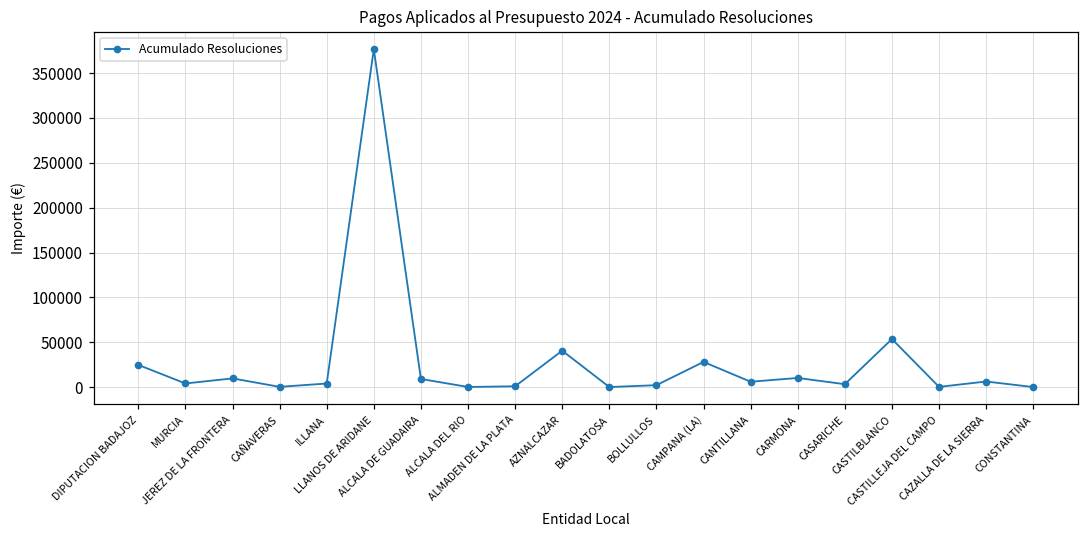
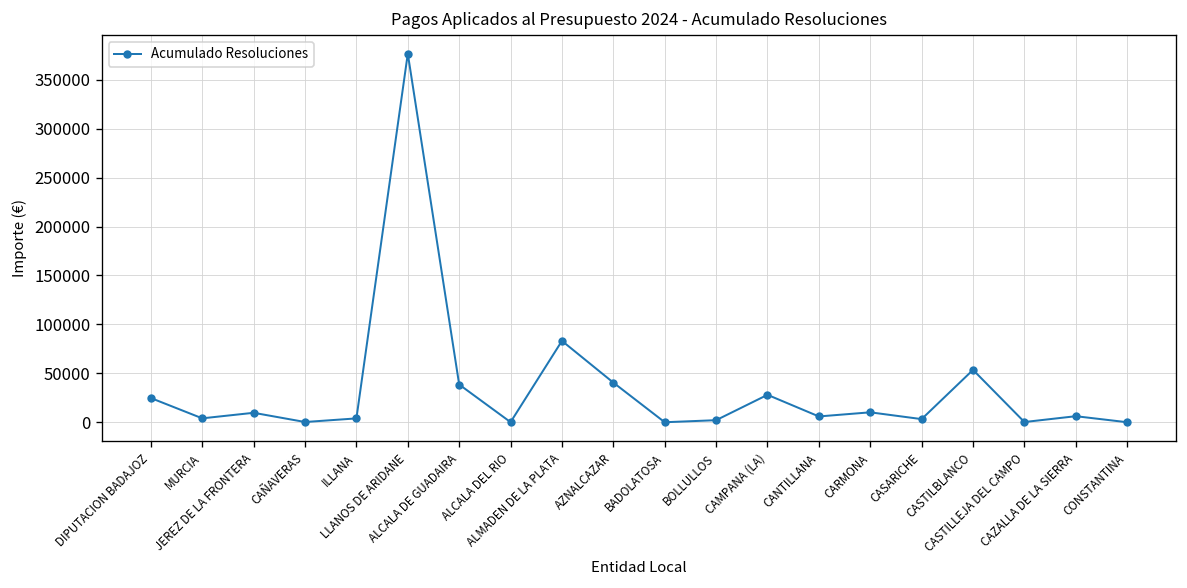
  {
    "DIPUTACION BADAJOZ": 20000,
    "MURCIA": 0,
    "JEREZ DE LA FRONTERA": 10000,
    "CAÑAVERAS": 0,
    "ILLANA": 0,
    "LLANOS DE ARIDANE": 380000,
-   "ALCALA DE GUADAIRA": 10000,
+   "ALCALA DE GUADAIRA": 40000,
    "ALCALA DEL RIO": 0,
-   "ALMADEN DE LA PLATA": 0,
+   "ALMADEN DE LA PLATA": 80000,
    "AZNALCAZAR": 40000,
    "BADOLATOSA": 0,
    "BOLLULLOS": 0,
    "CAMPANA (LA)": 30000,
    "CANTILLANA": 10000,
    "CARMONA": 10000,
    "CASARICHE": 0,
    "CASTILBLANCO": 50000,
    "CASTILLEJA DEL CAMPO": 0,
    "CAZALLA DE LA SIERRA": 10000,
    "CONSTANTINA": 0
  }
